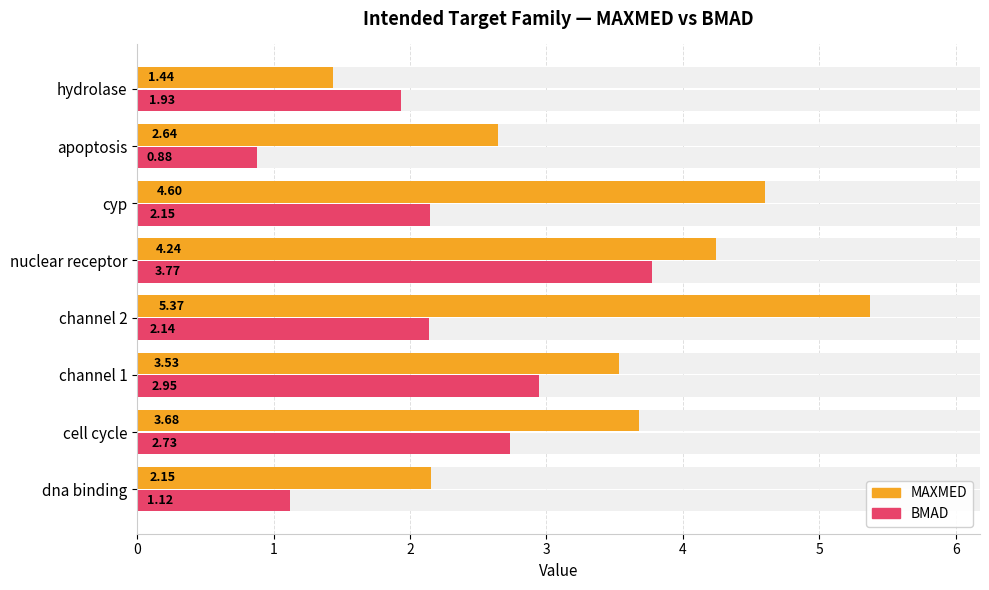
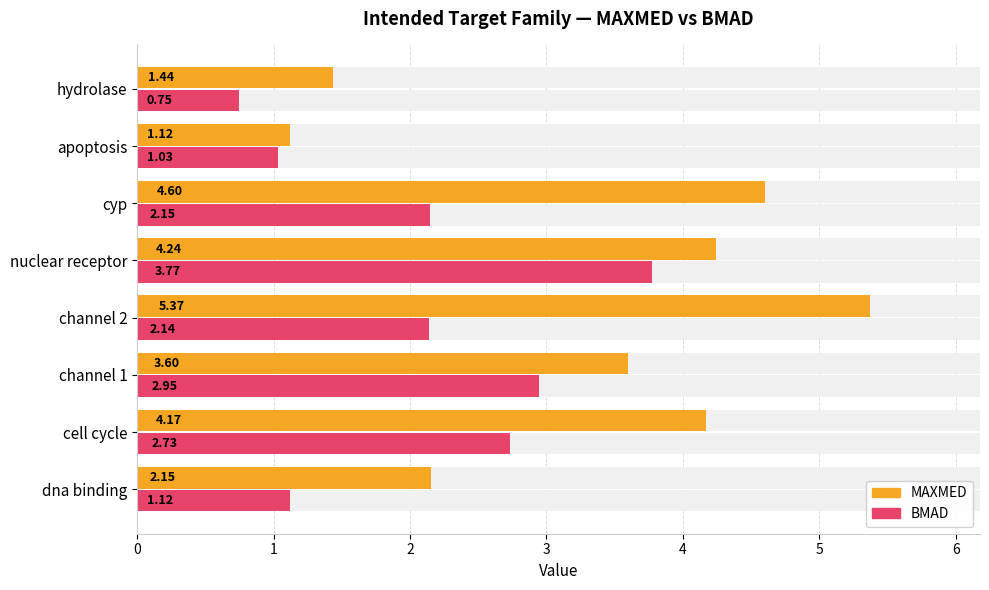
  {
    "MAXMED": {
-     "apoptosis": 2.64,
-     "channel 1": 3.53,
-     "cell cycle": 3.68
+     "apoptosis": 1.12,
+     "channel 1": 3.60,
+     "cell cycle": 4.17
    },
    "BMAD": {
-     "hydrolase": 1.93,
-     "apoptosis": 0.88
+     "hydrolase": 0.75,
+     "apoptosis": 1.03
    }
  }
